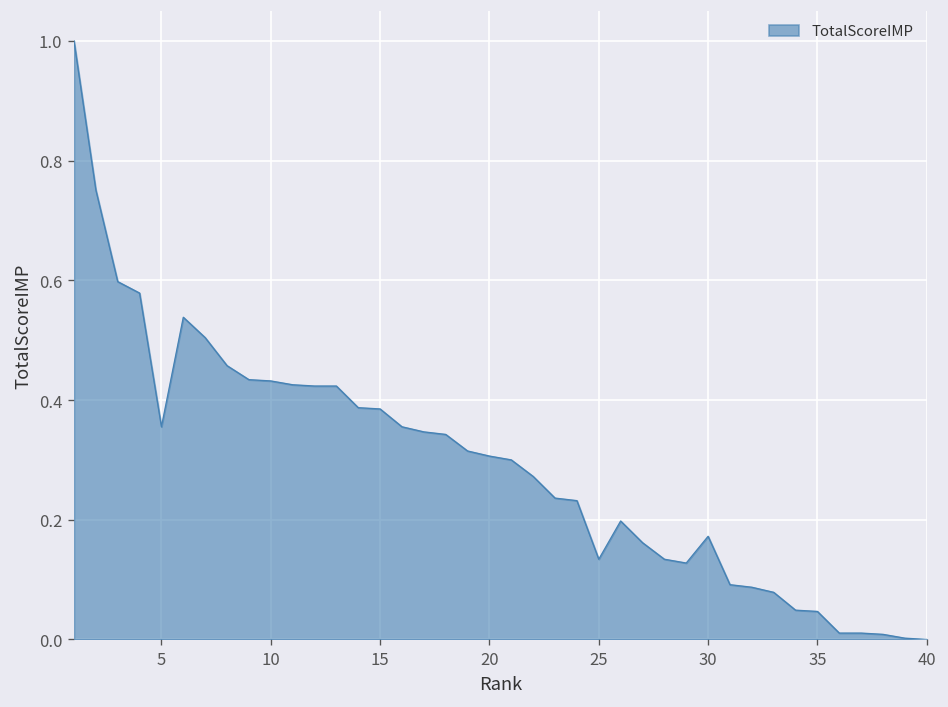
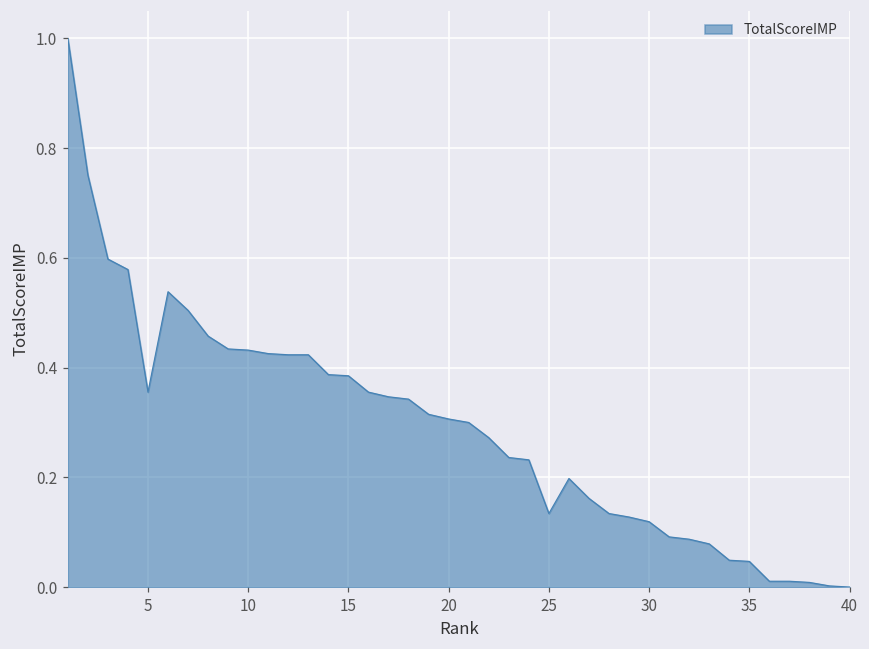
  {
    "5": 0.36,
    "10": 0.43,
    "15": 0.39,
    "20": 0.31,
    "25": 0.13,
-   "30": 0.17,
+   "30": 0.12,
    "35": 0.05,
    "40": 0.00
  }
